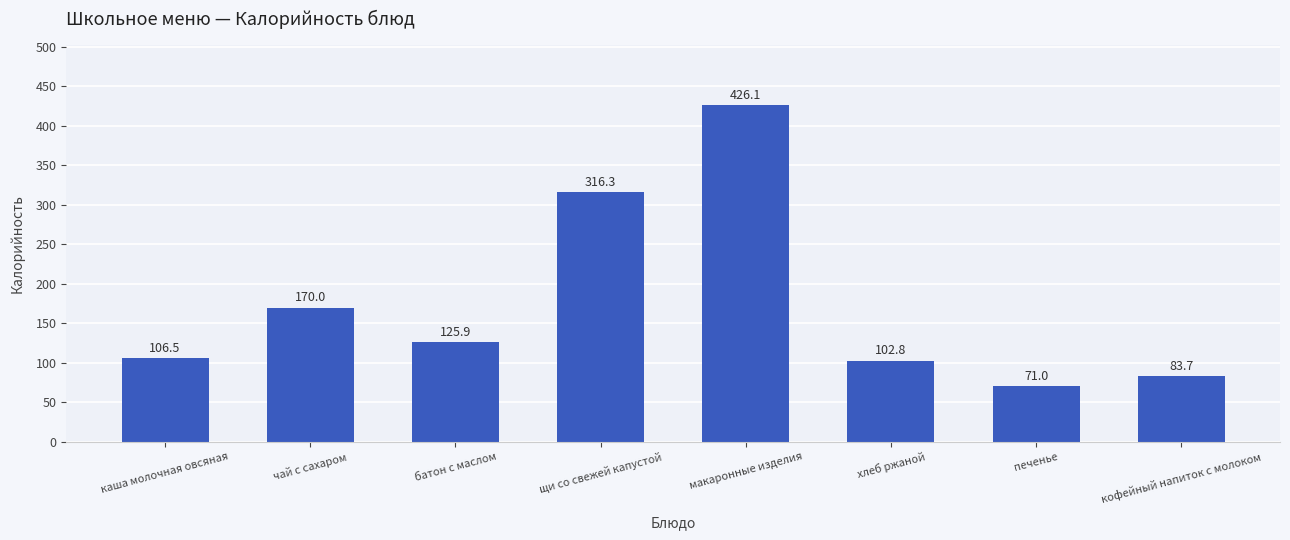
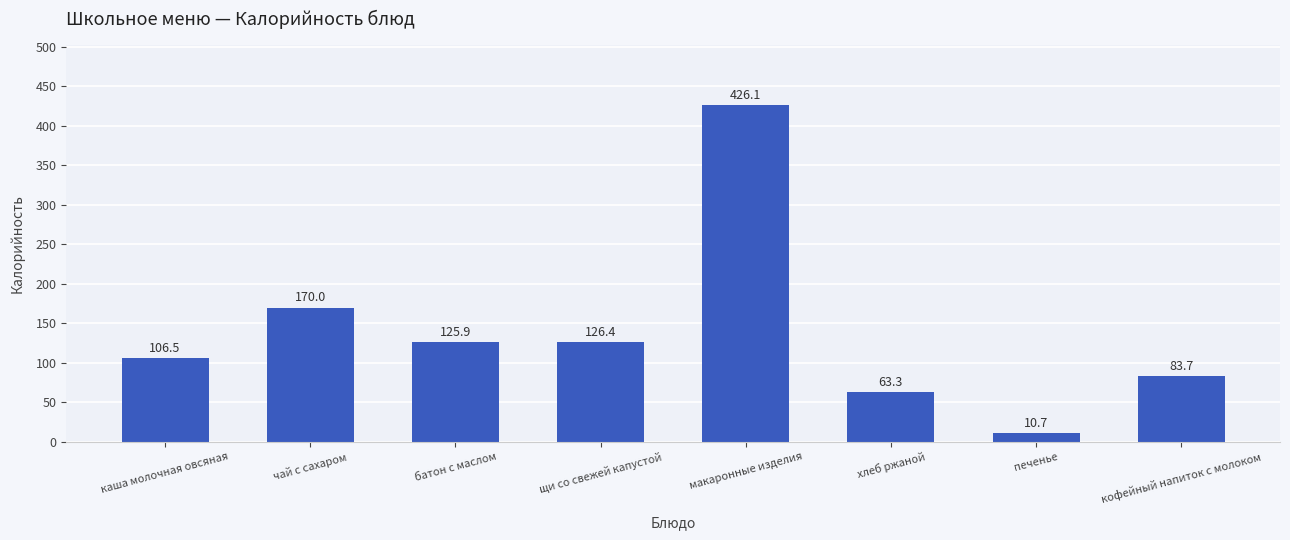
  {
    "каша молочная овсяная": 106.5,
    "чай с сахаром": 170.0,
    "батон с маслом": 125.9,
-   "щи со свежей капустой": 316.3,
+   "щи со свежей капустой": 126.4,
    "макаронные изделия": 426.1,
-   "хлеб ржаной": 102.8,
-   "печенье": 71.0,
+   "хлеб ржаной": 63.3,
+   "печенье": 10.7,
    "кофейный напиток с молоком": 83.7
  }
